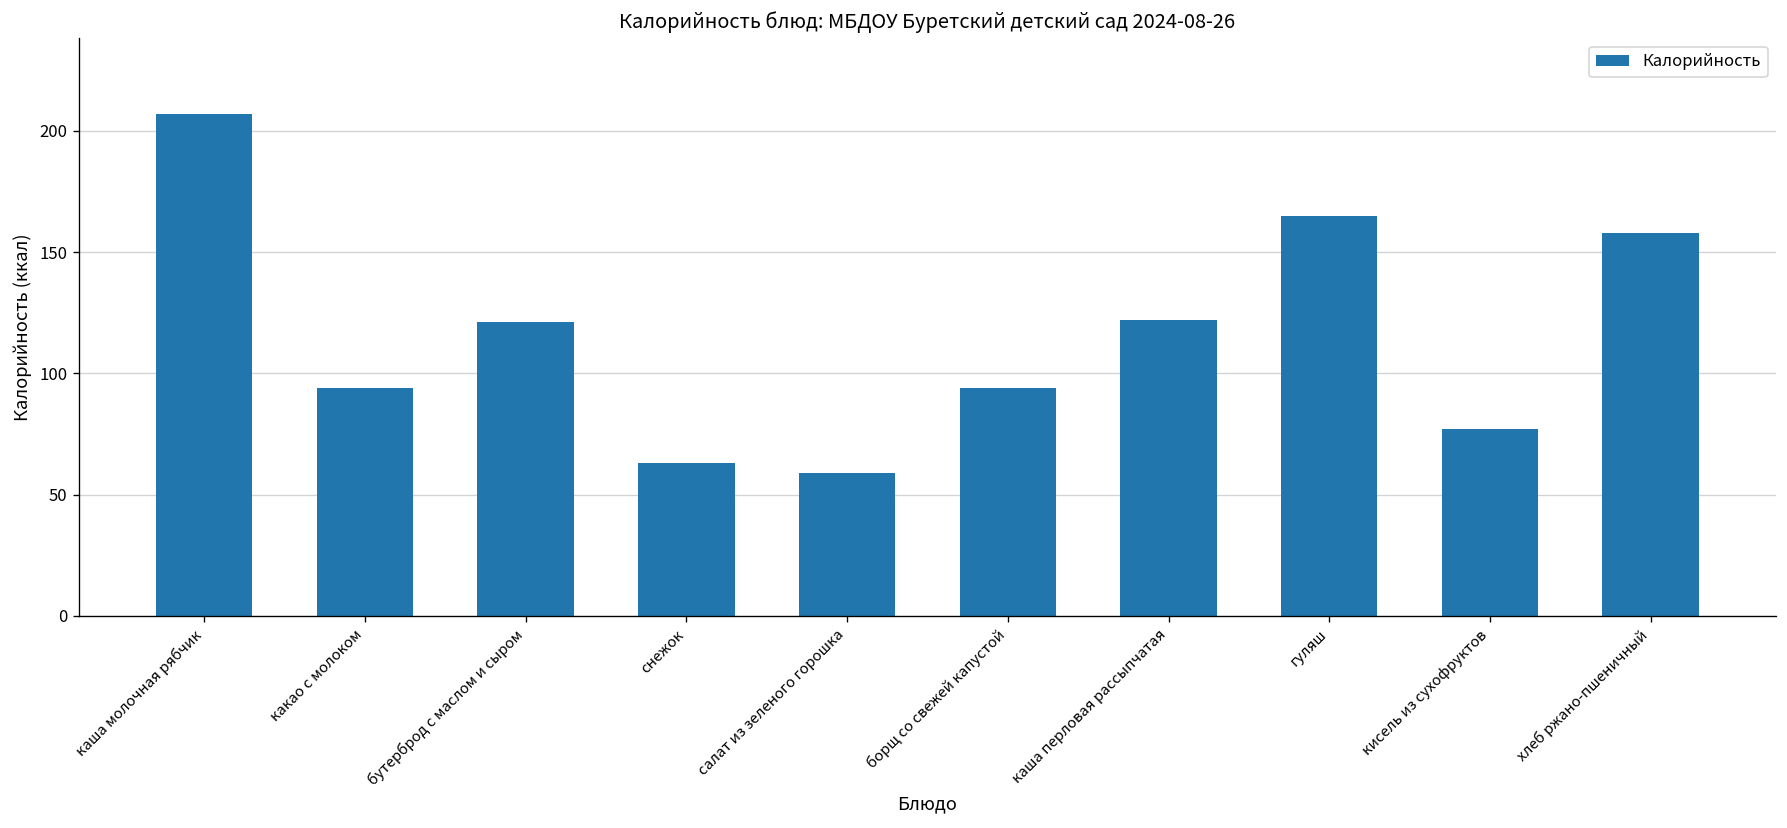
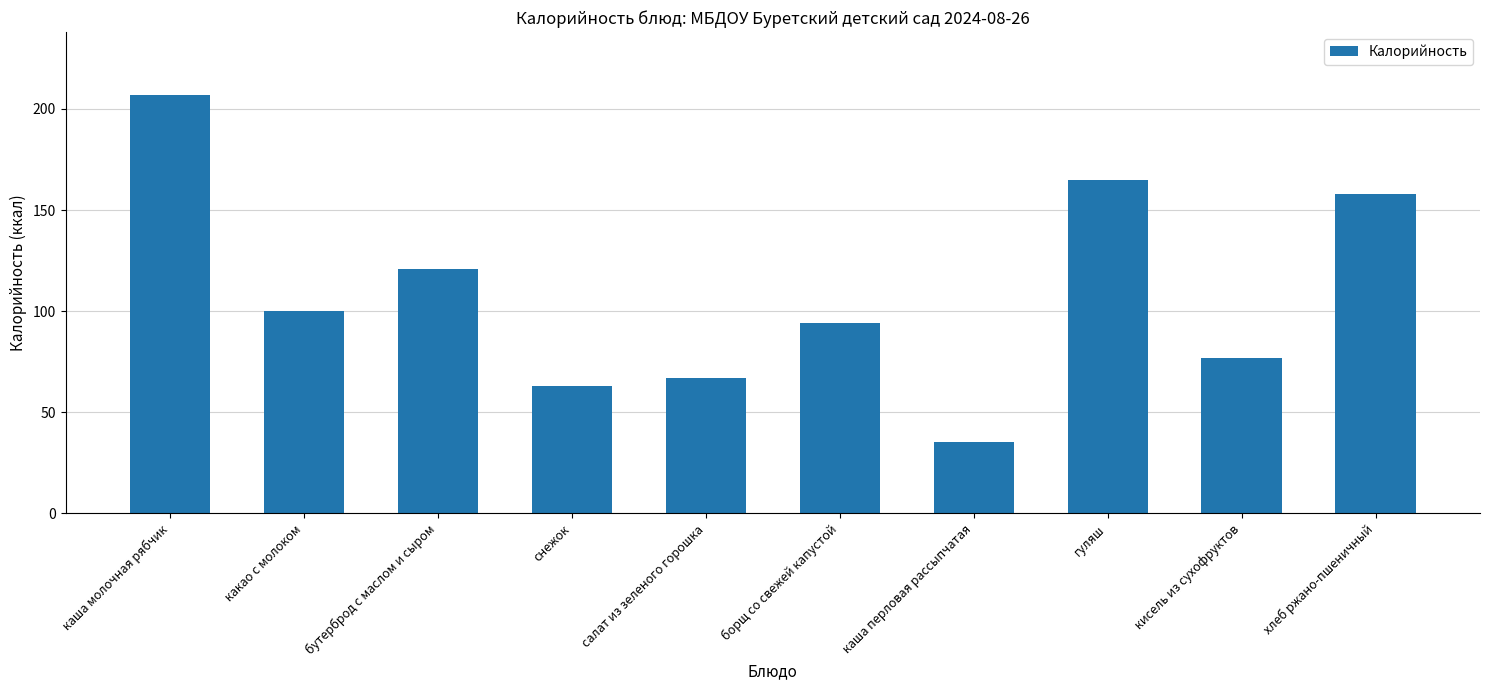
  {
    "каша молочная рябчик": 207,
-   "какао с молоком": 94,
+   "какао с молоком": 100,
    "бутерброд с маслом и сыром": 121,
    "снежок": 63,
-   "салат из зеленого горошка": 59,
+   "салат из зеленого горошка": 67,
    "борщ со свежей капустой": 94,
-   "каша перловая рассыпчатая": 122,
+   "каша перловая рассыпчатая": 35,
    "гуляш": 165,
    "кисель из сухофруктов": 77,
    "хлеб ржано-пшеничный": 158
  }
